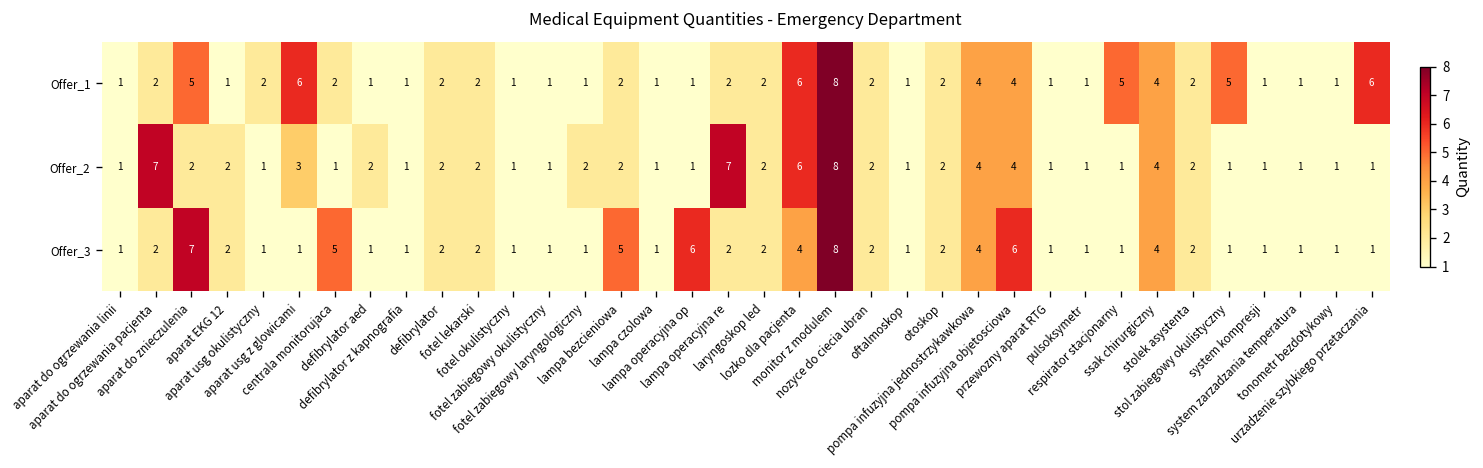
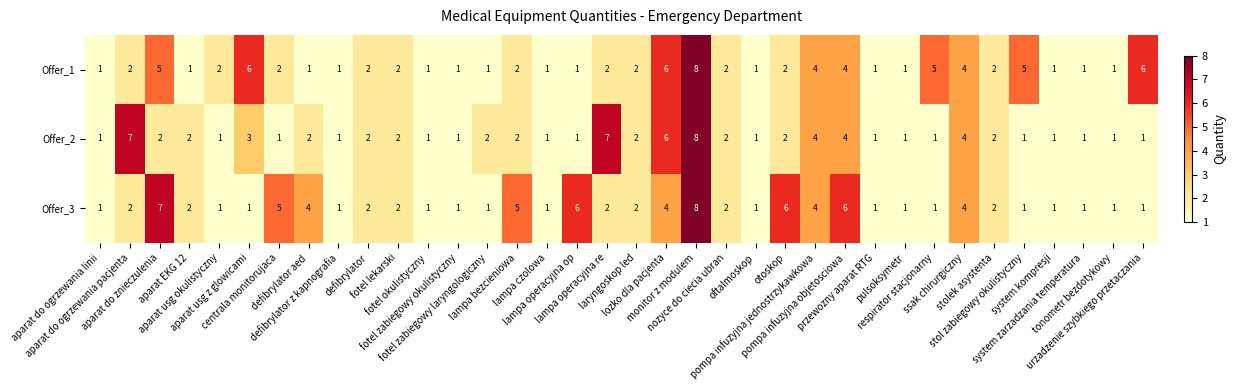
  {
    "Offer_1": {
      "aparat do ogrzewania linii": 1,
      "aparat do ogrzewania pacjenta": 2,
      "aparat do znieczulenia": 5,
      "aparat EKG 12": 1,
      "aparat usg okulistyczny": 2,
      "aparat usg z glowicami": 6,
      "centrala monitorujaca": 2,
      "defibrylator aed": 1,
      "defibrylator z kapnografia": 1,
      "defibrylator": 2,
      "fotel lekarski": 2,
      "fotel okulistyczny": 1,
      "fotel zabiegowy okulistyczny": 1,
      "fotel zabiegowy laryngologiczny": 1,
      "lampa bezcieniowa": 2,
      "lampa czolowa": 1,
      "lampa operacyjna op": 1,
      "lampa operacyjna re": 2,
      "laryngoskop led": 2,
      "lozko dla pacjenta": 6,
      "monitor z modulem": 8,
      "nozyce do ciecia ubran": 2,
      "oftalmoskop": 1,
      "otoskop": 2,
      "pompa infuzyjna jednostrzykawkowa": 4,
      "pompa infuzyjna objetosciowa": 4,
      "przewozny aparat RTG": 1,
      "pulsoksymetr": 1,
      "respirator stacjonarny": 5,
      "ssak chirurgiczny": 4,
      "stolek asystenta": 2,
      "stol zabiegowy okulistyczny": 5,
      "system kompresji": 1,
      "system zarzadzania temperatura": 1,
      "tonometr bezdotykowy": 1,
      "urzadzenie szybkiego przetaczania": 6
    },
    "Offer_2": {
      "aparat do ogrzewania linii": 1,
      "aparat do ogrzewania pacjenta": 7,
      "aparat do znieczulenia": 2,
      "aparat EKG 12": 2,
      "aparat usg okulistyczny": 1,
      "aparat usg z glowicami": 3,
      "centrala monitorujaca": 1,
      "defibrylator aed": 2,
      "defibrylator z kapnografia": 1,
      "defibrylator": 2,
      "fotel lekarski": 2,
      "fotel okulistyczny": 1,
      "fotel zabiegowy okulistyczny": 1,
      "fotel zabiegowy laryngologiczny": 2,
      "lampa bezcieniowa": 2,
      "lampa czolowa": 1,
      "lampa operacyjna op": 1,
      "lampa operacyjna re": 7,
      "laryngoskop led": 2,
      "lozko dla pacjenta": 6,
      "monitor z modulem": 8,
      "nozyce do ciecia ubran": 2,
      "oftalmoskop": 1,
      "otoskop": 2,
      "pompa infuzyjna jednostrzykawkowa": 4,
      "pompa infuzyjna objetosciowa": 4,
      "przewozny aparat RTG": 1,
      "pulsoksymetr": 1,
      "respirator stacjonarny": 1,
      "ssak chirurgiczny": 4,
      "stolek asystenta": 2,
      "stol zabiegowy okulistyczny": 1,
      "system kompresji": 1,
      "system zarzadzania temperatura": 1,
      "tonometr bezdotykowy": 1,
      "urzadzenie szybkiego przetaczania": 1
    },
    "Offer_3": {
      "aparat do ogrzewania linii": 1,
      "aparat do ogrzewania pacjenta": 2,
      "aparat do znieczulenia": 7,
      "aparat EKG 12": 2,
      "aparat usg okulistyczny": 1,
      "aparat usg z glowicami": 1,
      "centrala monitorujaca": 5,
-     "defibrylator aed": 1,
+     "defibrylator aed": 4,
      "defibrylator z kapnografia": 1,
      "defibrylator": 2,
      "fotel lekarski": 2,
      "fotel okulistyczny": 1,
      "fotel zabiegowy okulistyczny": 1,
      "fotel zabiegowy laryngologiczny": 1,
      "lampa bezcieniowa": 5,
      "lampa czolowa": 1,
      "lampa operacyjna op": 6,
      "lampa operacyjna re": 2,
      "laryngoskop led": 2,
      "lozko dla pacjenta": 4,
      "monitor z modulem": 8,
      "nozyce do ciecia ubran": 2,
      "oftalmoskop": 1,
-     "otoskop": 2,
+     "otoskop": 6,
      "pompa infuzyjna jednostrzykawkowa": 4,
      "pompa infuzyjna objetosciowa": 6,
      "przewozny aparat RTG": 1,
      "pulsoksymetr": 1,
      "respirator stacjonarny": 1,
      "ssak chirurgiczny": 4,
      "stolek asystenta": 2,
      "stol zabiegowy okulistyczny": 1,
      "system kompresji": 1,
      "system zarzadzania temperatura": 1,
      "tonometr bezdotykowy": 1,
      "urzadzenie szybkiego przetaczania": 1
    }
  }
